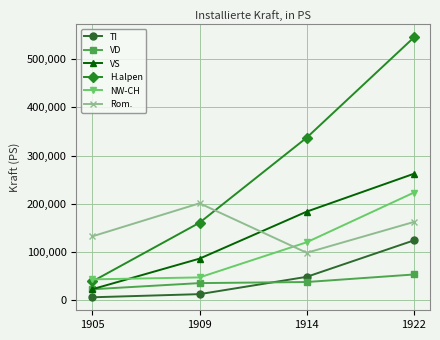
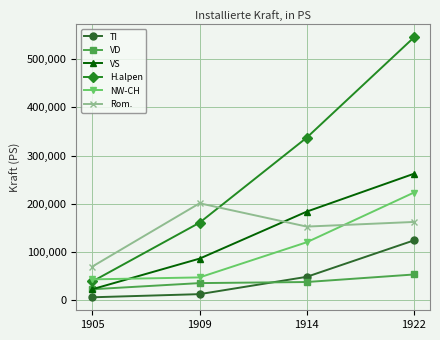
  {
    "VS": {
      "1909": "90,000",
      "1914": "180,000",
      "1922": "260,000"
    },
    "Rom.": {
-     "1905": "130,000",
+     "1905": "70,000",
      "1909": "200,000",
-     "1914": "100,000",
+     "1914": "150,000",
      "1922": "160,000"
    }
  }
